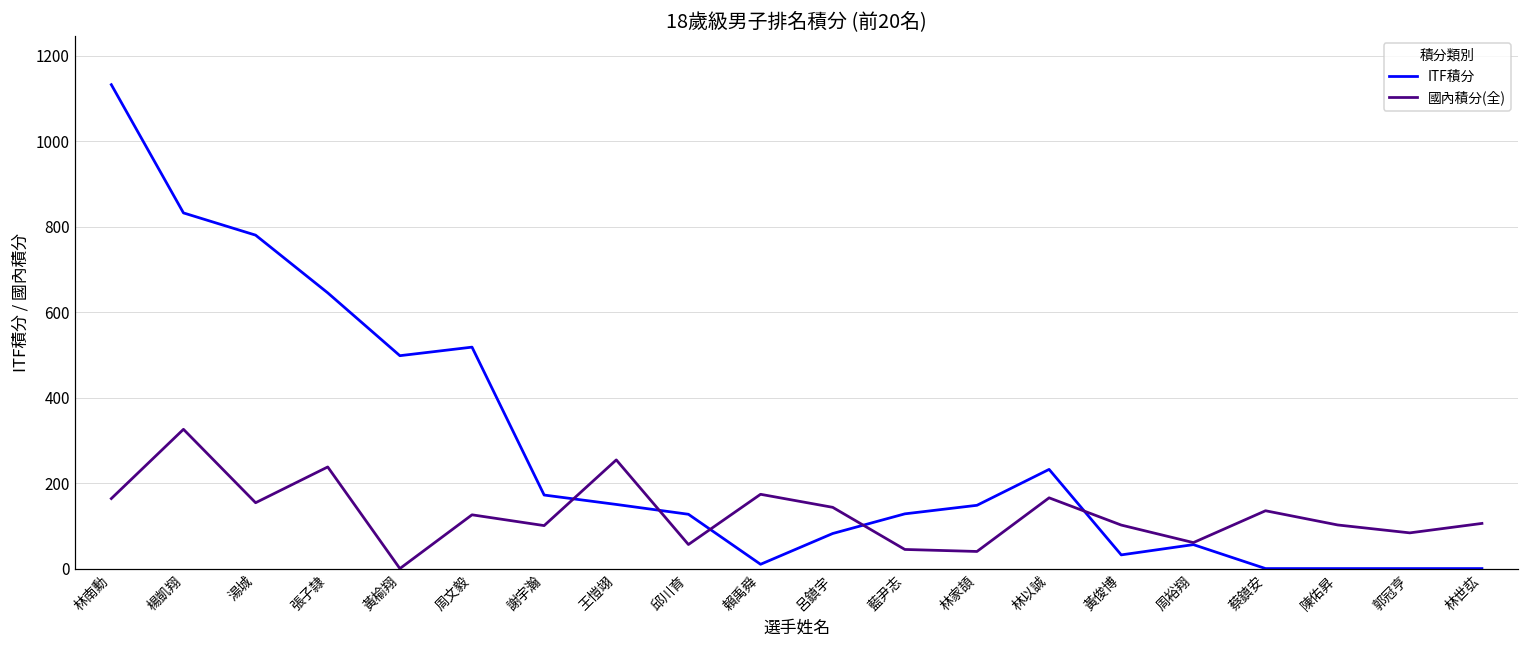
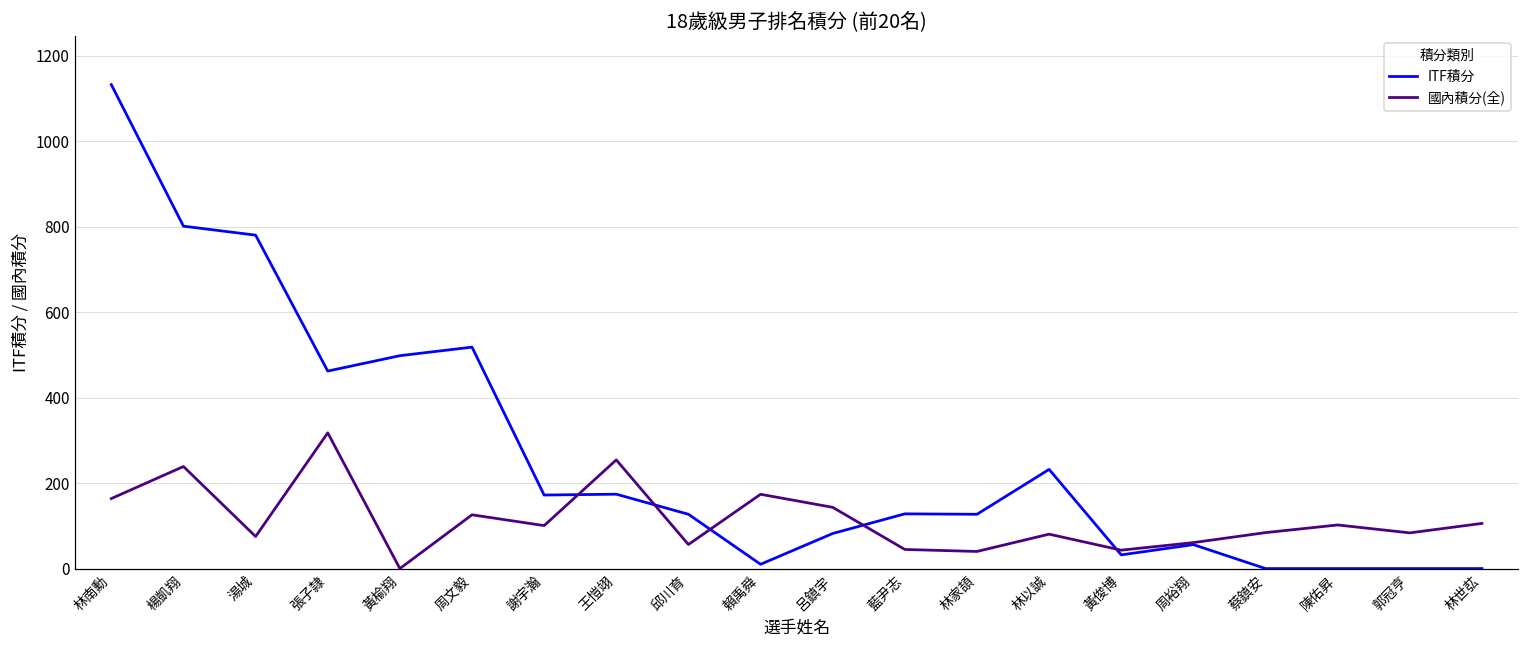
  {
    "ITF積分": {
      "林南勳": 1130,
-     "楊凱翔": 830,
+     "楊凱翔": 800,
      "湯城": 780,
-     "張子隸": 650,
+     "張子隸": 460,
      "黃榆翔": 500,
      "周文毅": 520,
      "謝宇瀚": 170,
-     "王愷翊": 150,
+     "王愷翊": 170,
      "邱川育": 130,
      "賴禹舜": 10,
      "呂鎮宇": 80,
      "藍尹志": 130,
-     "林家頡": 150,
+     "林家頡": 130,
      "林以誠": 230,
      "黃俊博": 30,
      "蔡鎮安": 0,
      "陳佑昇": 0,
      "郭冠亨": 0,
      "林世苰": 0
    },
    "國內積分(全)": {
      "林南勳": 160,
-     "楊凱翔": 330,
-     "湯城": 150,
-     "張子隸": 240,
+     "楊凱翔": 240,
+     "湯城": 80,
+     "張子隸": 320,
      "黃榆翔": 0,
      "周文毅": 130,
      "謝宇瀚": 100,
      "王愷翊": 250,
      "邱川育": 60,
      "賴禹舜": 170,
      "呂鎮宇": 140,
      "藍尹志": 40,
      "林家頡": 40,
-     "林以誠": 170,
-     "黃俊博": 100,
-     "蔡鎮安": 140,
+     "林以誠": 80,
+     "黃俊博": 40,
+     "蔡鎮安": 80,
      "陳佑昇": 100,
      "郭冠亨": 80,
      "林世苰": 110
    }
  }
